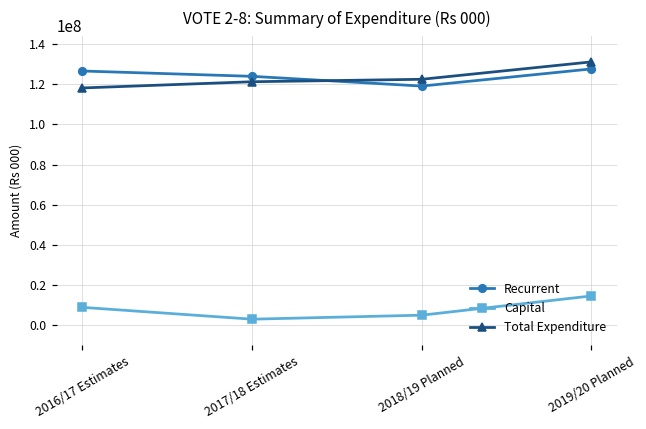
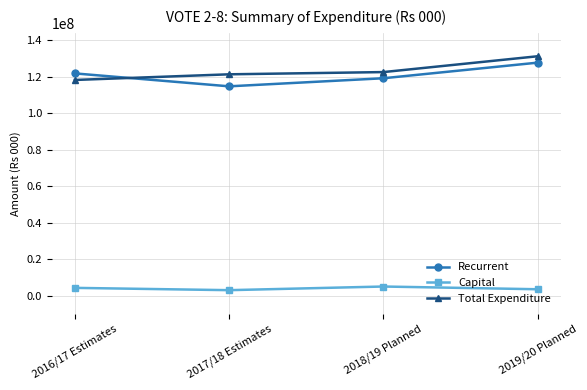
  {
    "Recurrent": {
-     "2016/17 Estimates": 127000000,
-     "2017/18 Estimates": 124000000,
+     "2016/17 Estimates": 122000000,
+     "2017/18 Estimates": 115000000,
      "2018/19 Planned": 119000000,
      "2019/20 Planned": 128000000
    },
    "Capital": {
-     "2016/17 Estimates": 9000000,
+     "2016/17 Estimates": 4000000,
      "2017/18 Estimates": 3000000,
      "2018/19 Planned": 5000000,
-     "2019/20 Planned": 15000000
+     "2019/20 Planned": 4000000
    },
    "Total Expenditure": {
      "2016/17 Estimates": 118000000,
      "2017/18 Estimates": 121000000,
      "2018/19 Planned": 123000000,
      "2019/20 Planned": 131000000
    }
  }
